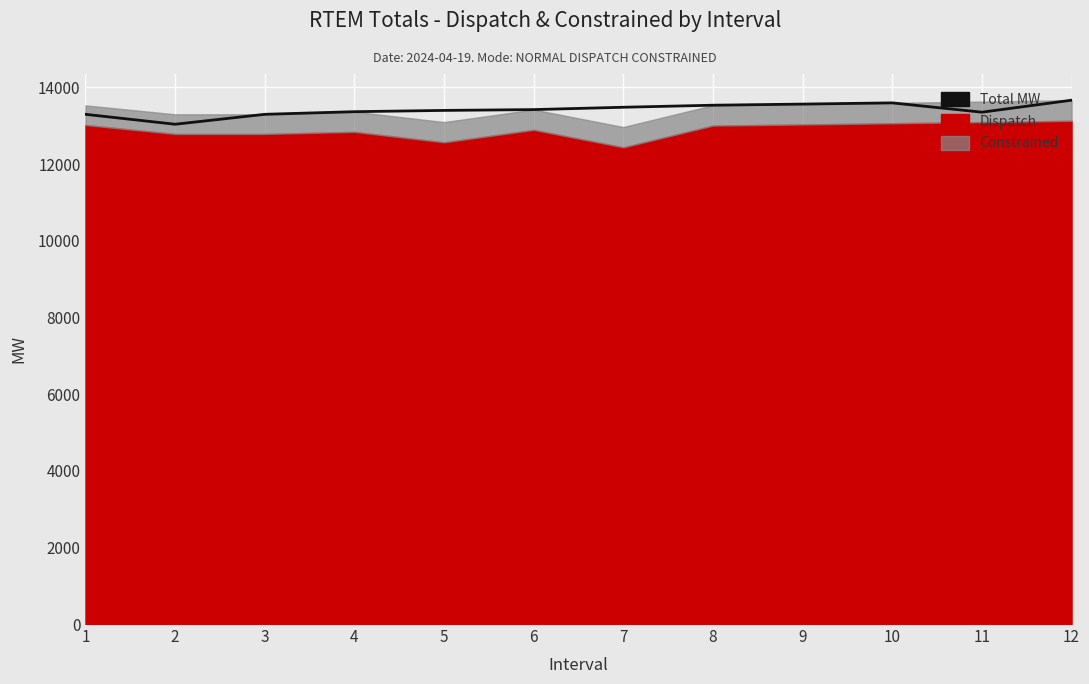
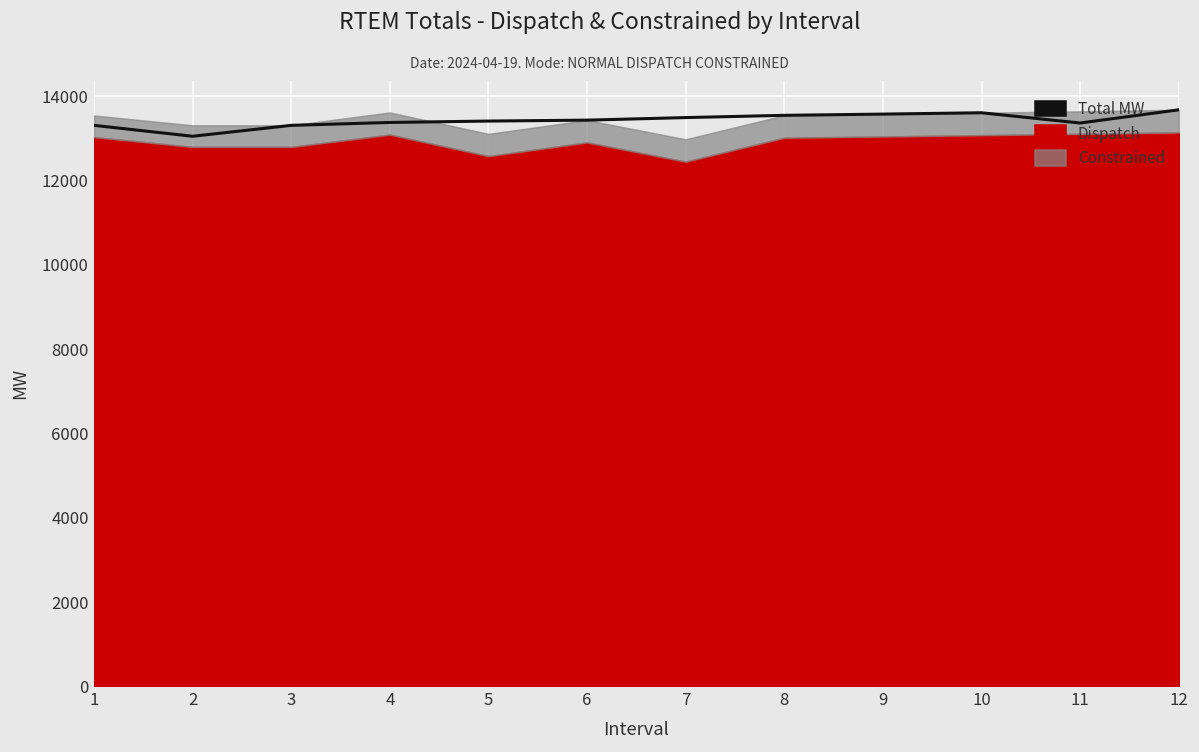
  {
    "Total MW": {
      "1": 13300,
      "2": 13000,
      "5": 13400,
      "7": 13500,
      "11": 13400
    },
    "Dispatch": {
      "1": 13000,
      "2": 12800,
      "3": 12800,
-     "4": 12800,
+     "4": 13100,
      "5": 12600,
      "6": 12900,
      "7": 12400,
      "8": 13000,
      "9": 13000,
      "10": 13100,
      "11": 13100,
      "12": 13100
    },
    "Constrained": {
      "1": 500,
      "2": 500,
      "5": 500,
      "7": 500,
      "11": 500
    }
  }
